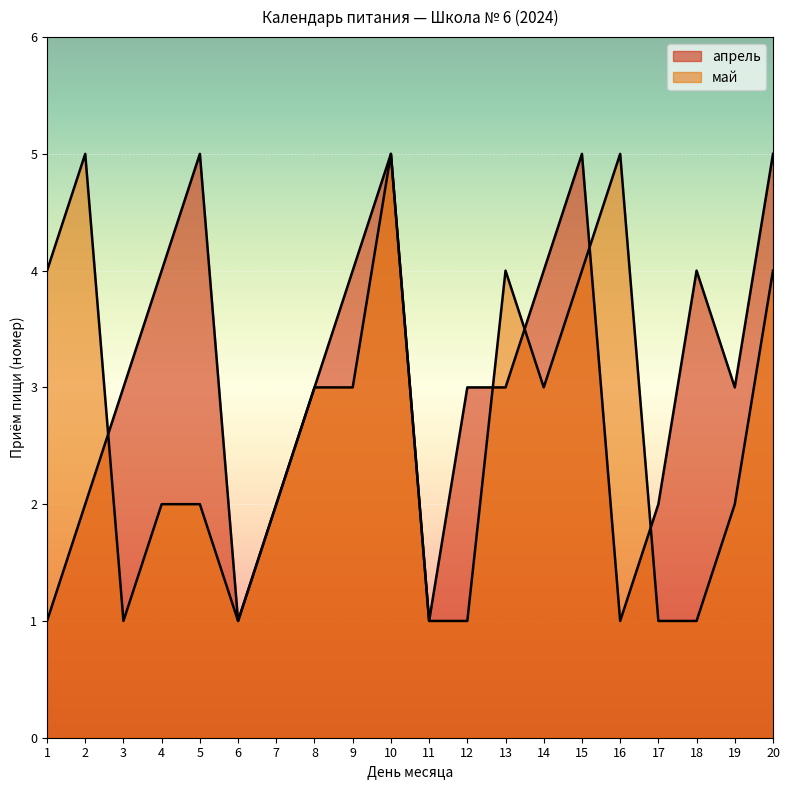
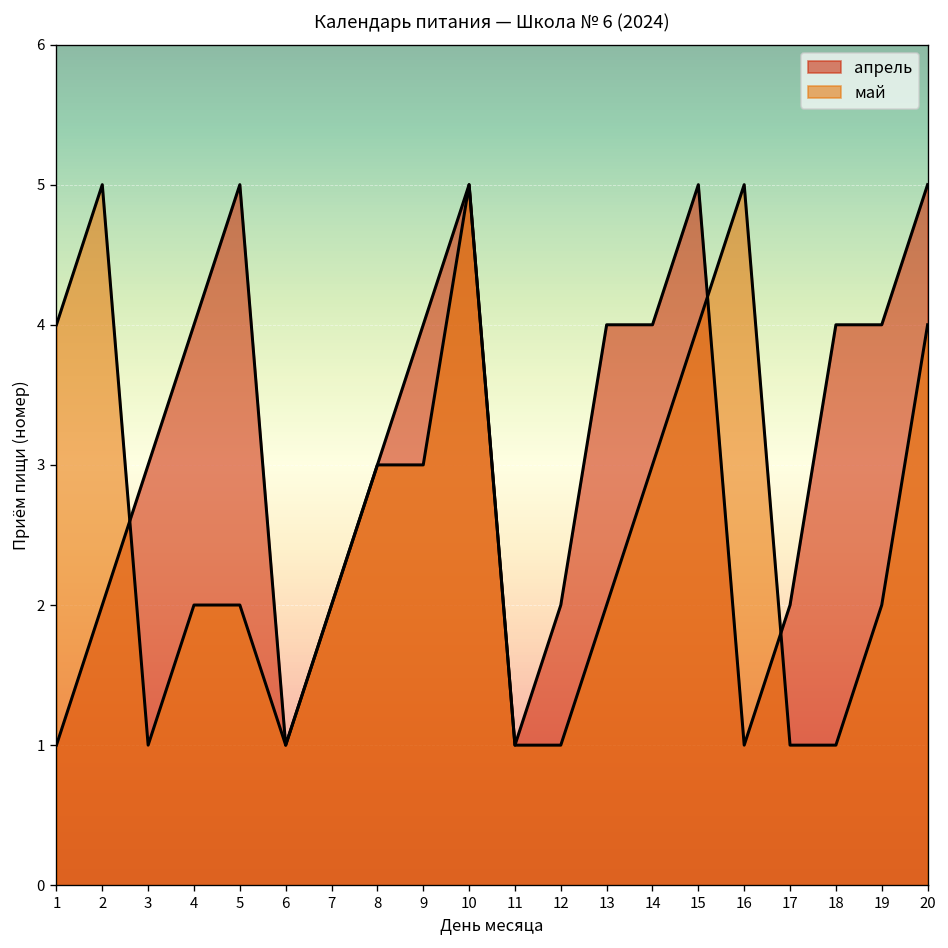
  {
    "апрель": {
      "1": 1,
      "2": 2,
      "3": 3,
      "4": 4,
      "5": 5,
      "9": 4,
-     "12": 3,
-     "13": 3,
+     "12": 2,
+     "13": 4,
      "14": 4,
      "15": 5,
      "16": 1,
      "17": 2,
      "18": 4,
-     "19": 3,
+     "19": 4,
      "20": 5
    },
    "май": {
      "1": 4,
      "2": 5,
      "3": 1,
      "4": 2,
      "5": 2,
      "9": 3,
      "12": 1,
-     "13": 4,
+     "13": 2,
      "14": 3,
      "15": 4,
      "16": 5,
      "17": 1,
      "18": 1,
      "19": 2,
      "20": 4
    }
  }
